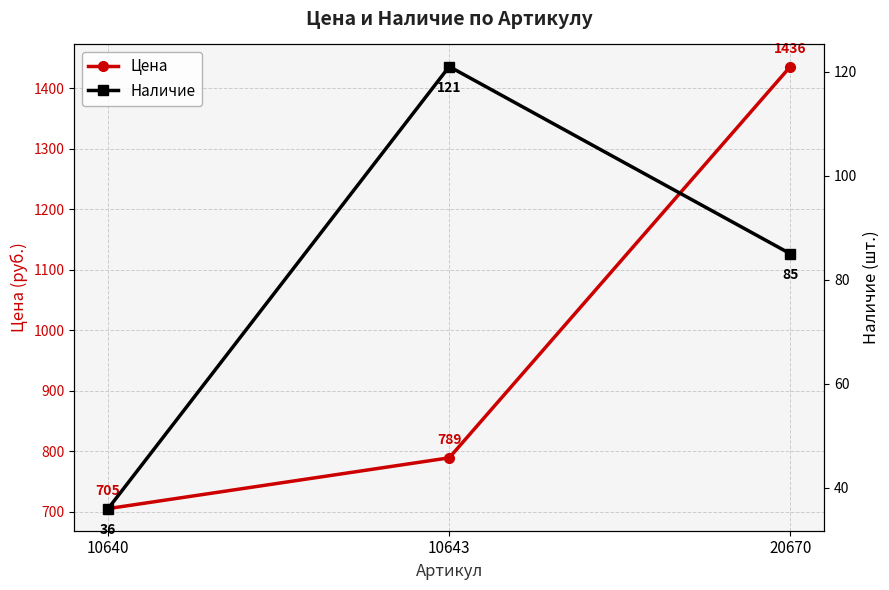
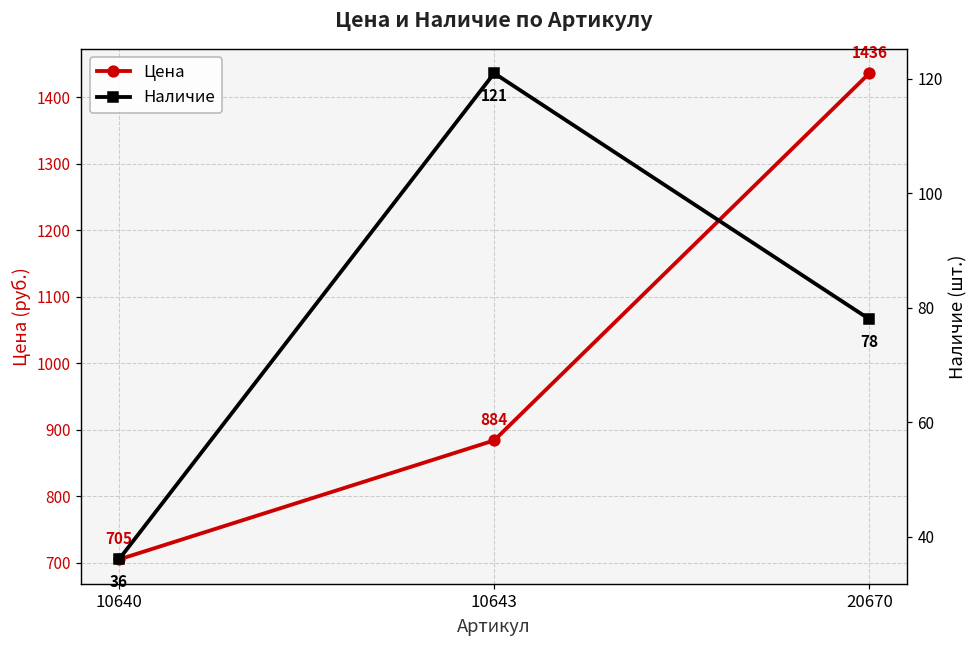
  {
    "Цена": {
      "10640": 705,
-     "10643": 789,
+     "10643": 884,
      "20670": 1436
    },
    "Наличие": {
      "10640": 36,
      "10643": 121,
-     "20670": 85
+     "20670": 78
    }
  }
